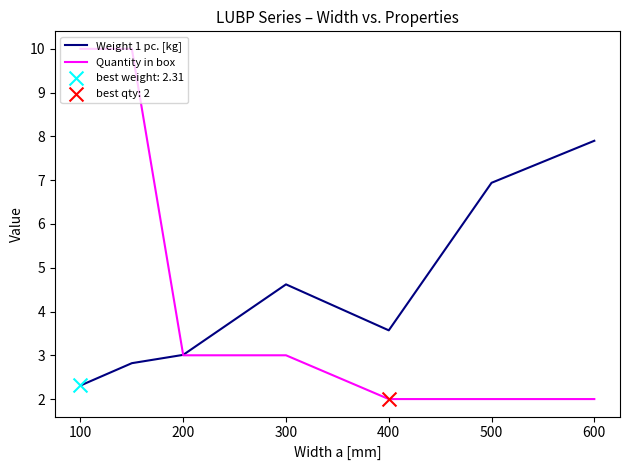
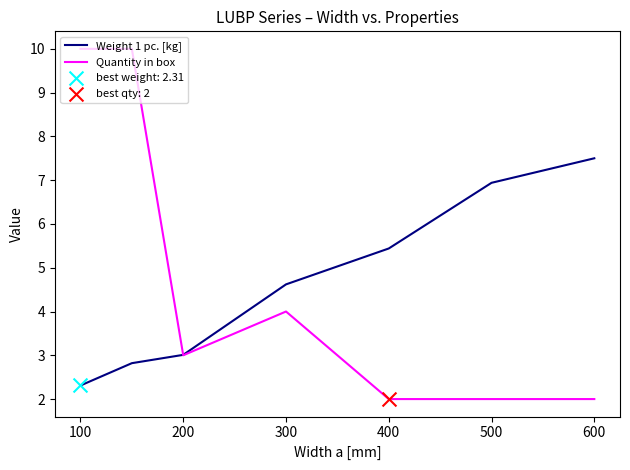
  {
    "Weight 1 pc. [kg]": {
      "300": 4.6,
-     "400": 3.6,
+     "400": 5.4,
      "500": 6.9,
-     "600": 7.9
+     "600": 7.5
    },
    "Quantity in box": {
-     "300": 3,
+     "300": 4,
      "500": 2,
      "600": 2
    }
  }
